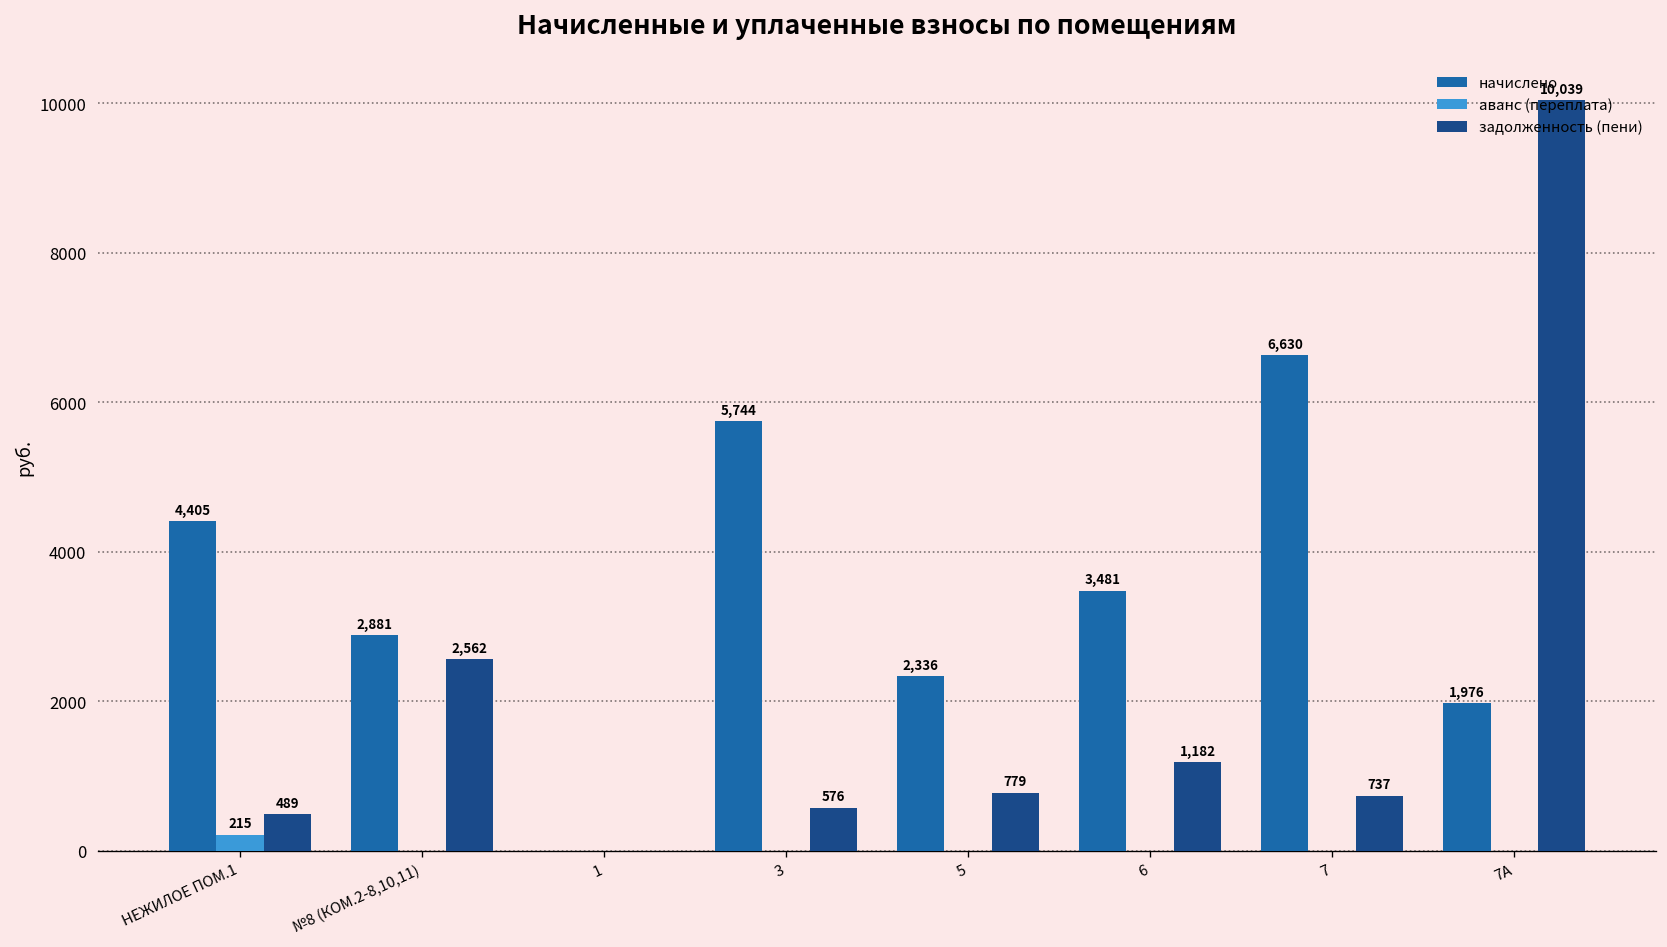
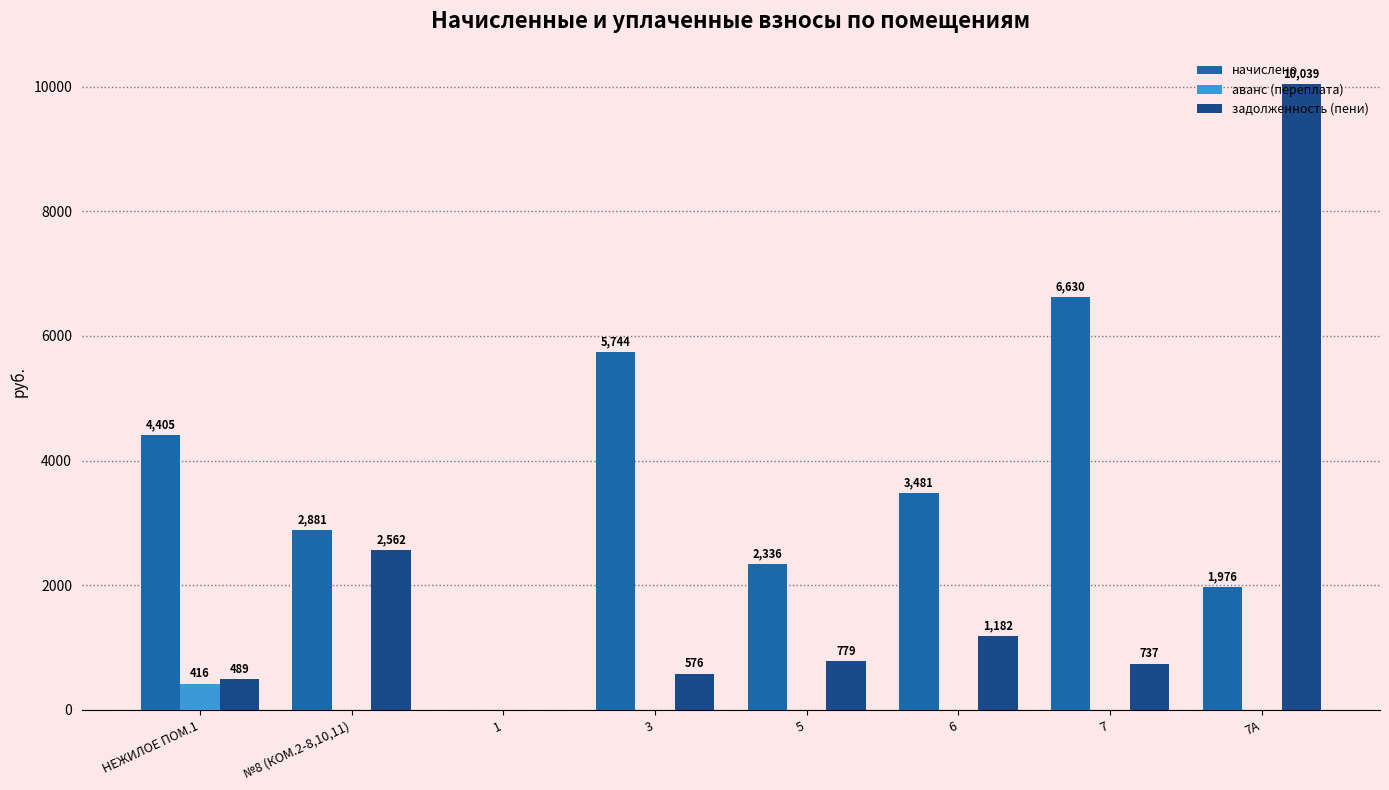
  {
    "аванс (переплата)": {
-     "НЕЖИЛОЕ ПОМ.1": 215
+     "НЕЖИЛОЕ ПОМ.1": 416
    }
  }
